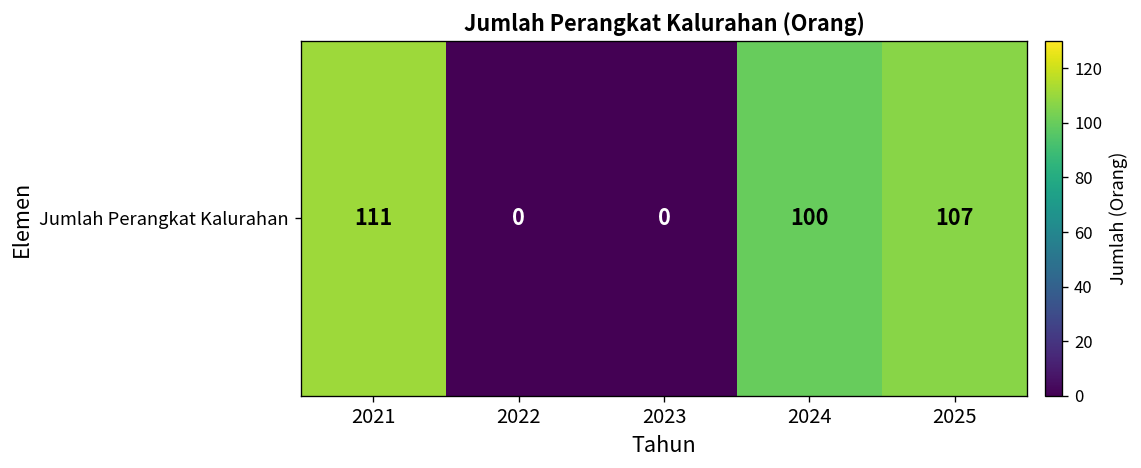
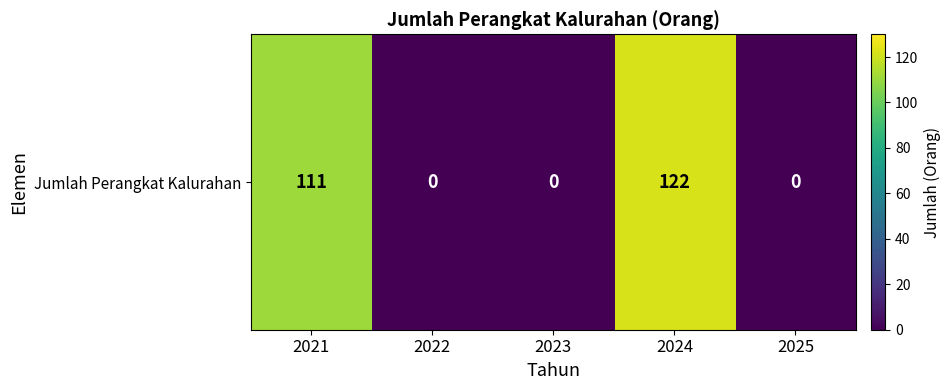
  {
    "Jumlah Perangkat Kalurahan": {
      "2021": 111,
      "2022": 0,
      "2023": 0,
-     "2024": 100,
-     "2025": 107
+     "2024": 122,
+     "2025": 0
    }
  }
